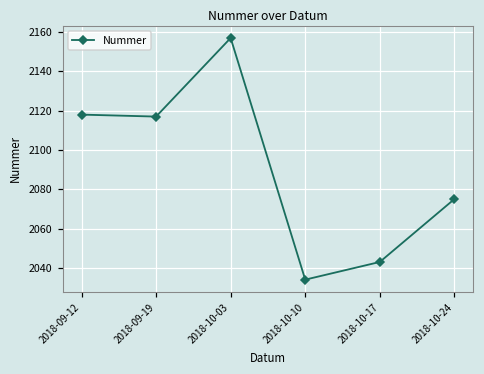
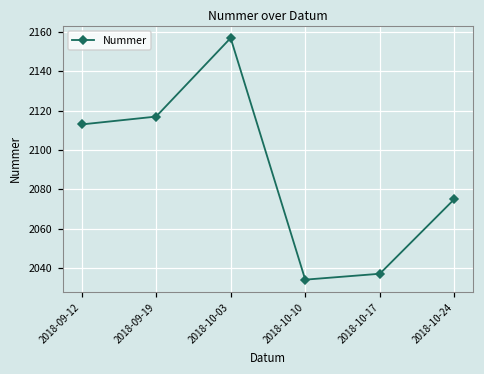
  {
-   "2018-09-12": 2118,
+   "2018-09-12": 2113,
    "2018-09-19": 2117,
    "2018-10-03": 2157,
    "2018-10-10": 2034,
-   "2018-10-17": 2043,
+   "2018-10-17": 2037,
    "2018-10-24": 2075
  }
